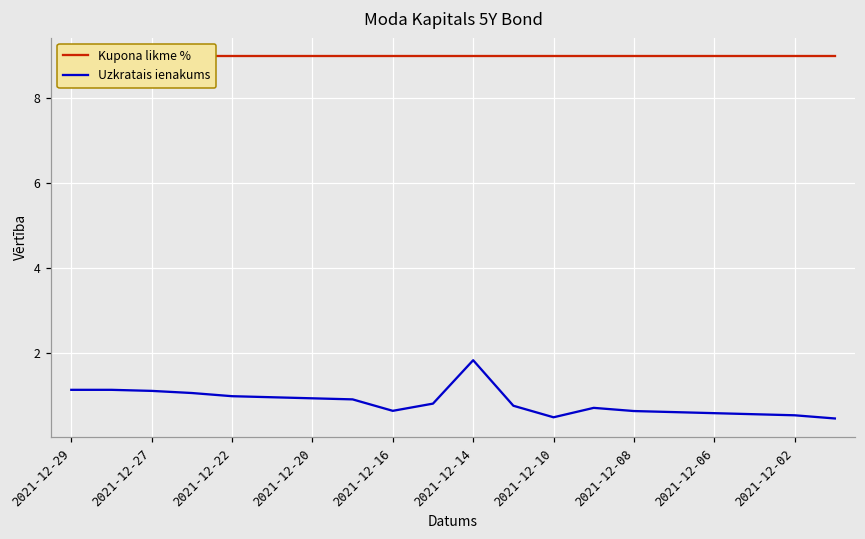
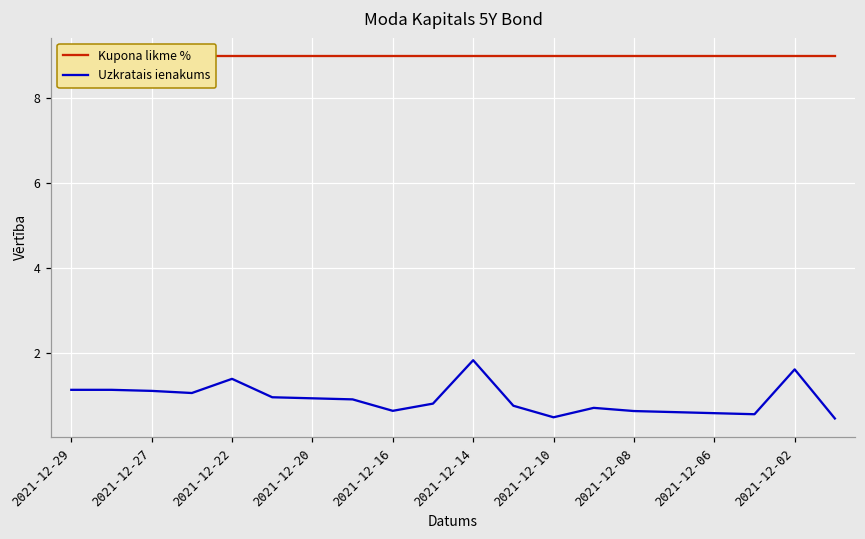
  {
    "Kupona likme %": {
      "2021-12-22": 9.0,
      "2021-12-20": 9.0,
      "2021-12-16": 9.0,
      "2021-12-14": 9.0,
      "2021-12-10": 9.0,
      "2021-12-08": 9.0,
      "2021-12-06": 9.0,
      "2021-12-02": 9.0
    },
    "Uzkratais ienakums": {
      "2021-12-29": 1.1,
      "2021-12-27": 1.1,
-     "2021-12-22": 1.0,
+     "2021-12-22": 1.4,
      "2021-12-20": 0.9,
      "2021-12-16": 0.6,
      "2021-12-14": 1.8,
      "2021-12-10": 0.5,
      "2021-12-08": 0.6,
      "2021-12-06": 0.6,
-     "2021-12-02": 0.5
+     "2021-12-02": 1.6
    }
  }
